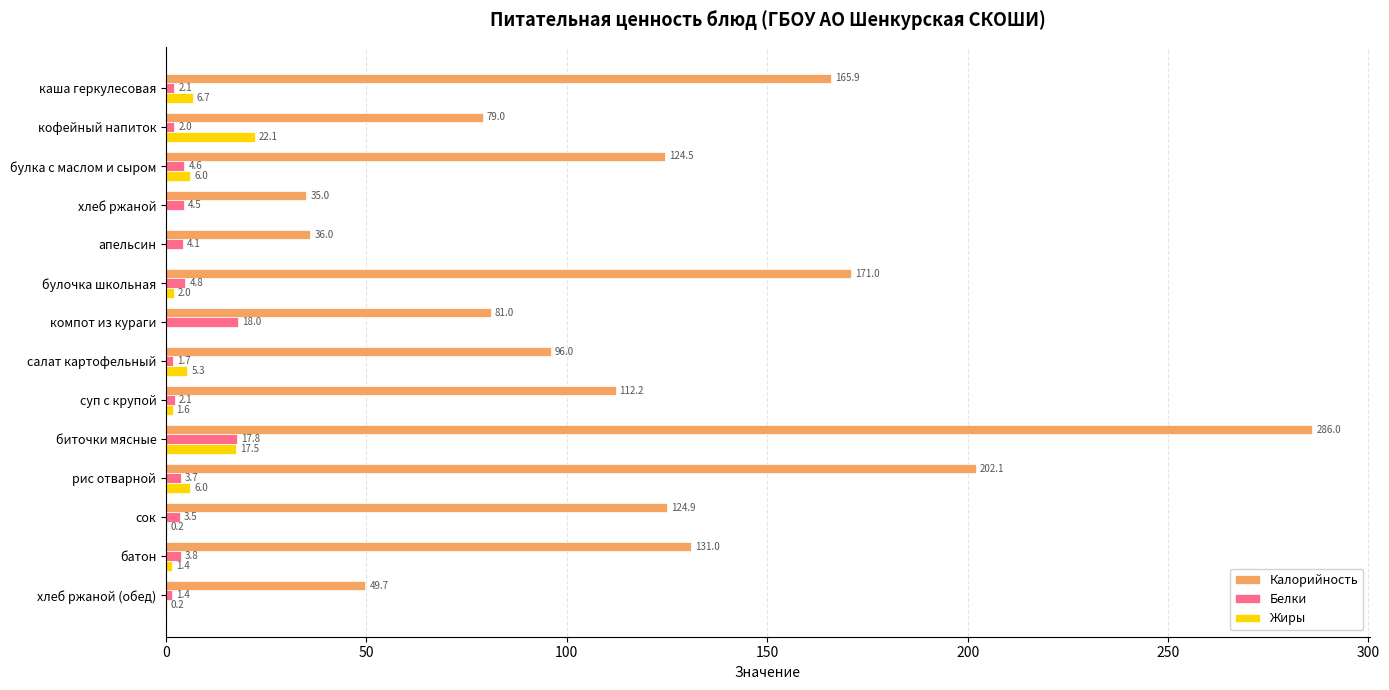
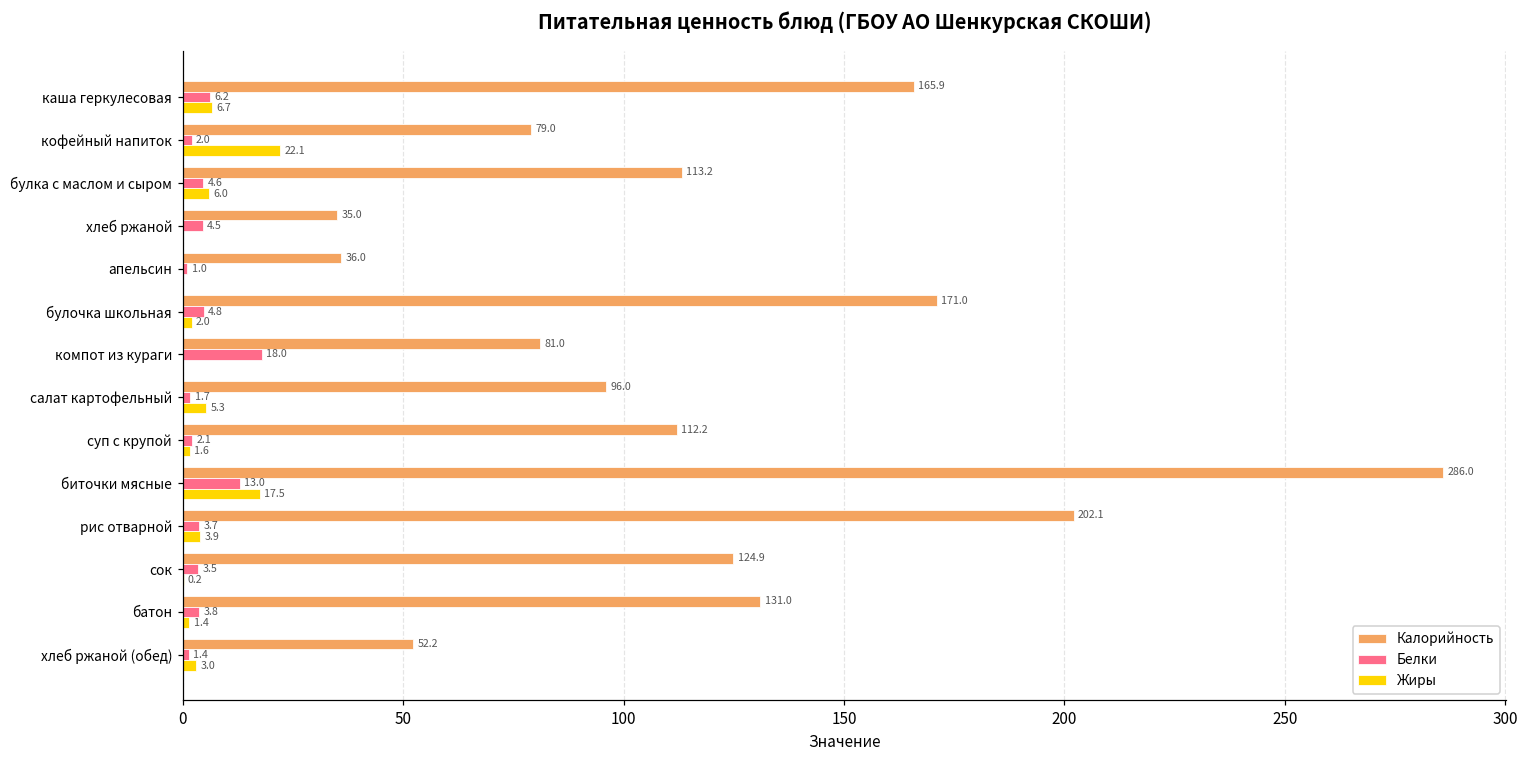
  {
    "Калорийность": {
      "каша геркулесовая": 165.9,
      "кофейный напиток": 79.0,
-     "булка с маслом и сыром": 124.5,
+     "булка с маслом и сыром": 113.2,
      "хлеб ржаной": 35.0,
      "апельсин": 36.0,
      "булочка школьная": 171.0,
      "компот из кураги": 81.0,
      "салат картофельный": 96.0,
      "суп с крупой": 112.2,
      "биточки мясные": 286.0,
      "рис отварной": 202.1,
      "сок": 124.9,
      "батон": 131.0,
-     "хлеб ржаной (обед)": 49.7
+     "хлеб ржаной (обед)": 52.2
    },
    "Белки": {
-     "каша геркулесовая": 2.1,
+     "каша геркулесовая": 6.2,
      "кофейный напиток": 2.0,
      "булка с маслом и сыром": 4.6,
      "хлеб ржаной": 4.5,
-     "апельсин": 4.1,
+     "апельсин": 1.0,
      "булочка школьная": 4.8,
      "компот из кураги": 18.0,
      "салат картофельный": 1.7,
      "суп с крупой": 2.1,
-     "биточки мясные": 17.8,
+     "биточки мясные": 13.0,
      "рис отварной": 3.7,
      "сок": 3.5,
      "батон": 3.8,
      "хлеб ржаной (обед)": 1.4
    },
    "Жиры": {
      "каша геркулесовая": 6.7,
      "кофейный напиток": 22.1,
      "булка с маслом и сыром": 6.0,
      "булочка школьная": 2.0,
      "салат картофельный": 5.3,
      "суп с крупой": 1.6,
      "биточки мясные": 17.5,
-     "рис отварной": 6.0,
+     "рис отварной": 3.9,
      "сок": 0.2,
      "батон": 1.4,
-     "хлеб ржаной (обед)": 0.2
+     "хлеб ржаной (обед)": 3.0
    }
  }
